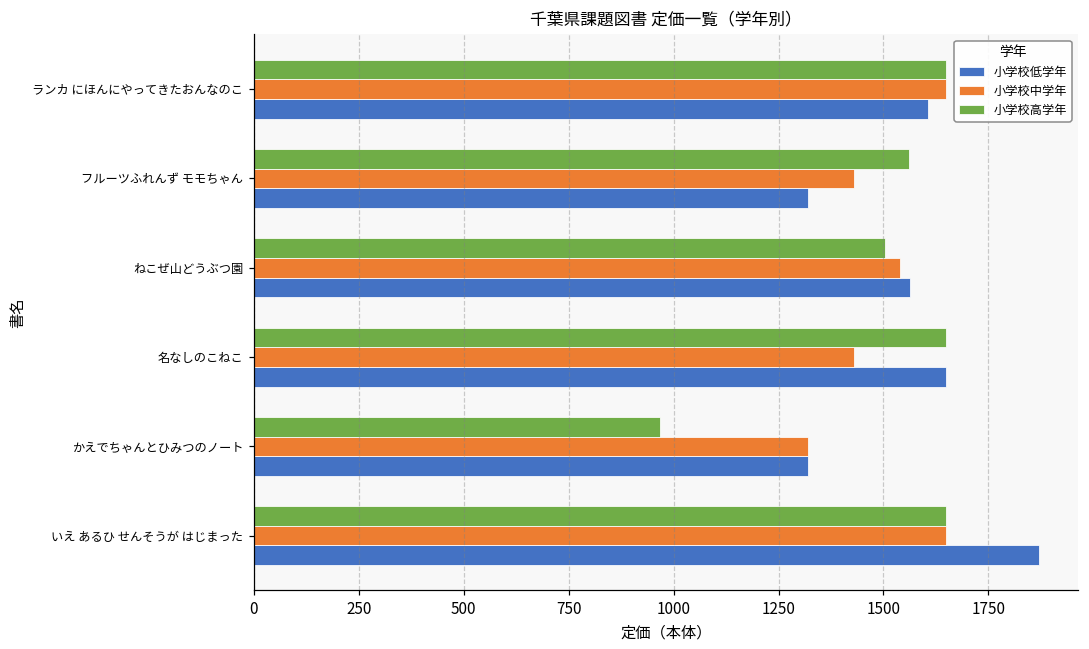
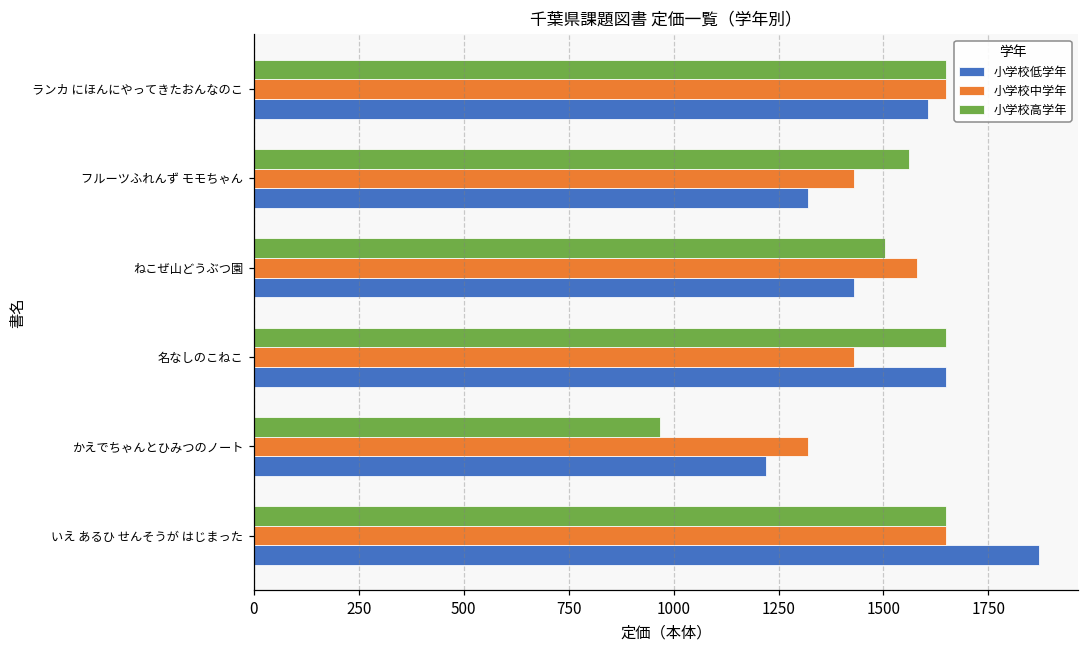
  {
    "小学校低学年": {
      "ランカ にほんにやってきたおんなのこ": 1610,
      "フルーツふれんず モモちゃん": 1320,
-     "ねこぜ山どうぶつ園": 1560,
+     "ねこぜ山どうぶつ園": 1430,
      "名なしのこねこ": 1650,
-     "かえでちゃんとひみつのノート": 1320,
+     "かえでちゃんとひみつのノート": 1220,
      "いえ あるひ せんそうが はじまった": 1870
    },
    "小学校中学年": {
      "ランカ にほんにやってきたおんなのこ": 1650,
      "フルーツふれんず モモちゃん": 1430,
-     "ねこぜ山どうぶつ園": 1540,
+     "ねこぜ山どうぶつ園": 1580,
      "名なしのこねこ": 1430,
      "かえでちゃんとひみつのノート": 1320,
      "いえ あるひ せんそうが はじまった": 1650
    },
    "小学校高学年": {
      "ランカ にほんにやってきたおんなのこ": 1650,
      "フルーツふれんず モモちゃん": 1560,
      "ねこぜ山どうぶつ園": 1500,
      "名なしのこねこ": 1650,
      "かえでちゃんとひみつのノート": 970,
      "いえ あるひ せんそうが はじまった": 1650
    }
  }
